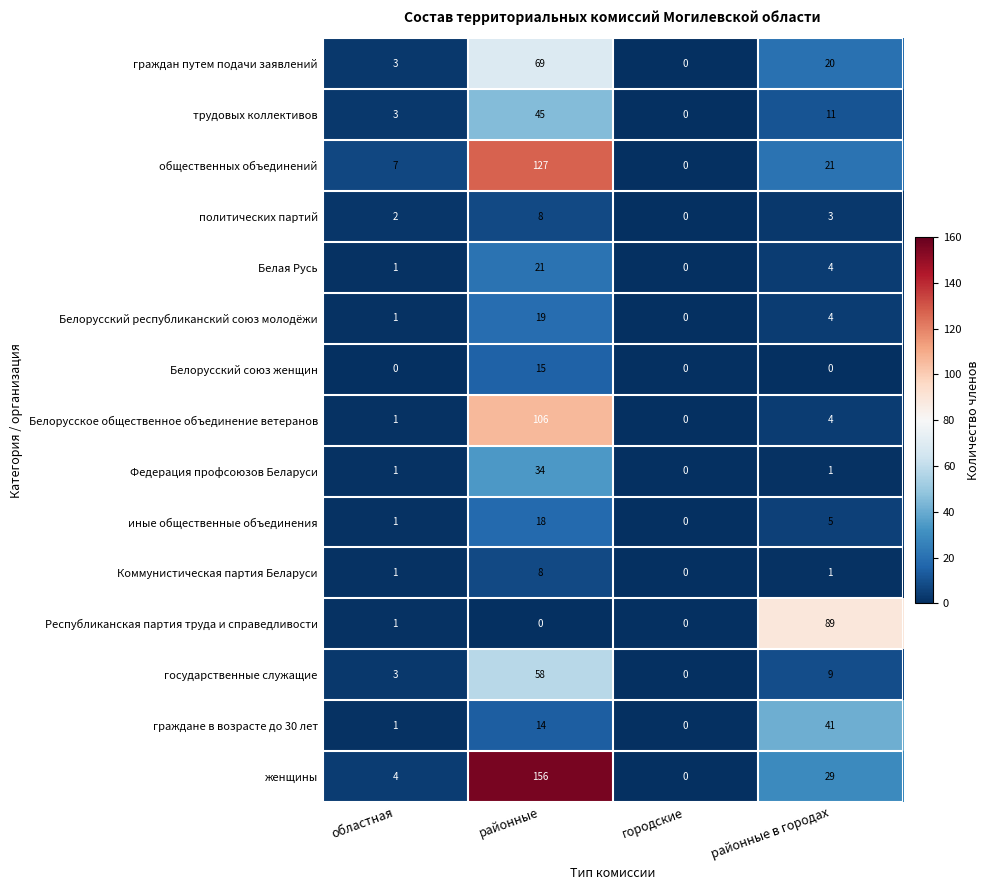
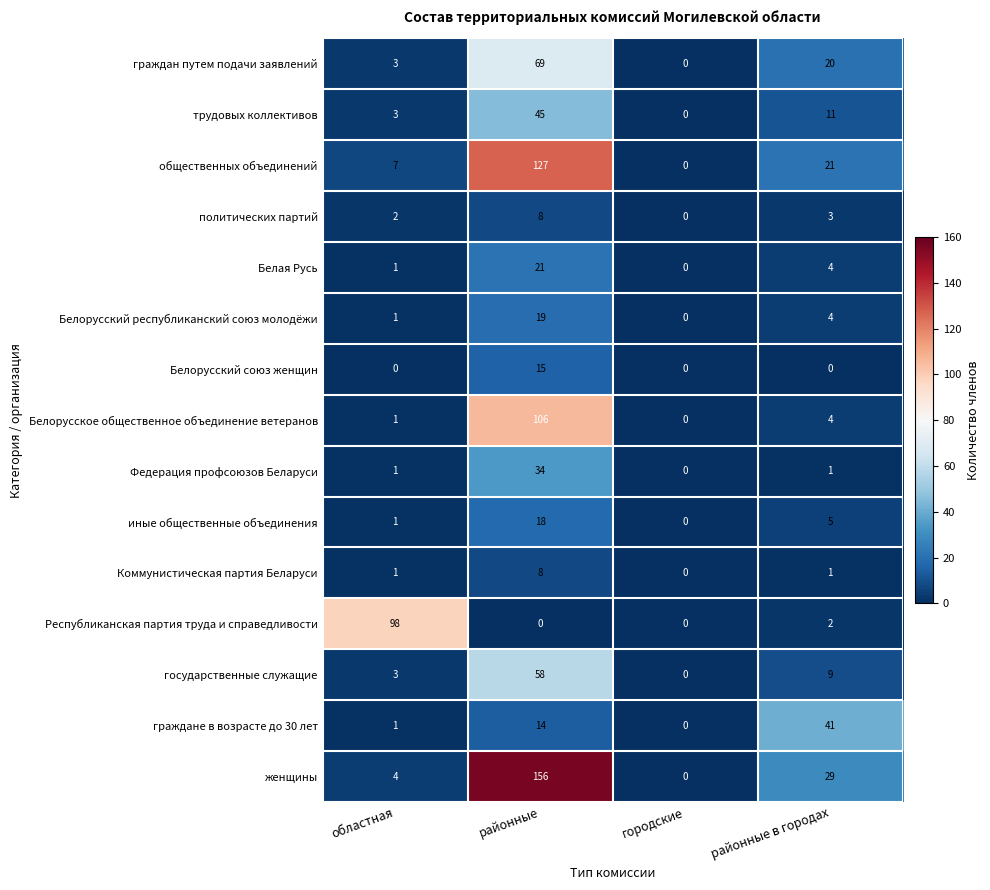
  {
    "граждан путем подачи заявлений": {
      "областная": 3,
      "районные": 69,
      "городские": 0,
      "районные в городах": 20
    },
    "трудовых коллективов": {
      "областная": 3,
      "районные": 45,
      "городские": 0,
      "районные в городах": 11
    },
    "общественных объединений": {
      "областная": 7,
      "районные": 127,
      "городские": 0,
      "районные в городах": 21
    },
    "политических партий": {
      "областная": 2,
      "районные": 8,
      "городские": 0,
      "районные в городах": 3
    },
    "Белая Русь": {
      "областная": 1,
      "районные": 21,
      "городские": 0,
      "районные в городах": 4
    },
    "Белорусский республиканский союз молодёжи": {
      "областная": 1,
      "районные": 19,
      "городские": 0,
      "районные в городах": 4
    },
    "Белорусский союз женщин": {
      "областная": 0,
      "районные": 15,
      "городские": 0,
      "районные в городах": 0
    },
    "Белорусское общественное объединение ветеранов": {
      "областная": 1,
      "районные": 106,
      "городские": 0,
      "районные в городах": 4
    },
    "Федерация профсоюзов Беларуси": {
      "областная": 1,
      "районные": 34,
      "городские": 0,
      "районные в городах": 1
    },
    "иные общественные объединения": {
      "областная": 1,
      "районные": 18,
      "городские": 0,
      "районные в городах": 5
    },
    "Коммунистическая партия Беларуси": {
      "областная": 1,
      "районные": 8,
      "городские": 0,
      "районные в городах": 1
    },
    "Республиканская партия труда и справедливости": {
-     "областная": 1,
+     "областная": 98,
      "районные": 0,
      "городские": 0,
-     "районные в городах": 89
+     "районные в городах": 2
    },
    "государственные служащие": {
      "областная": 3,
      "районные": 58,
      "городские": 0,
      "районные в городах": 9
    },
    "граждане в возрасте до 30 лет": {
      "областная": 1,
      "районные": 14,
      "городские": 0,
      "районные в городах": 41
    },
    "женщины": {
      "областная": 4,
      "районные": 156,
      "городские": 0,
      "районные в городах": 29
    }
  }
